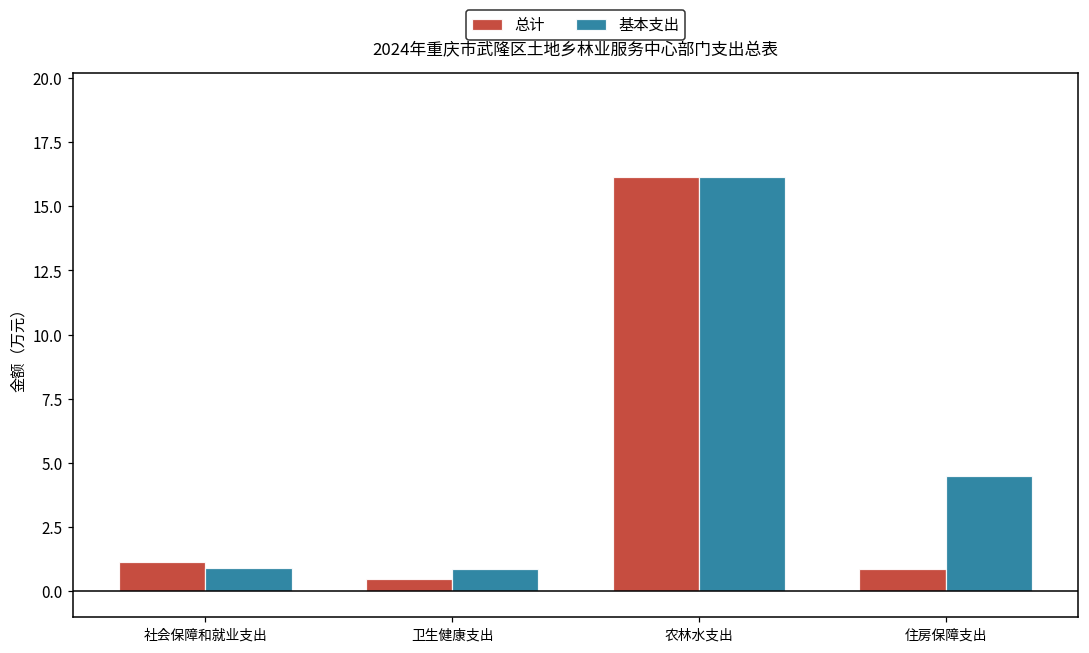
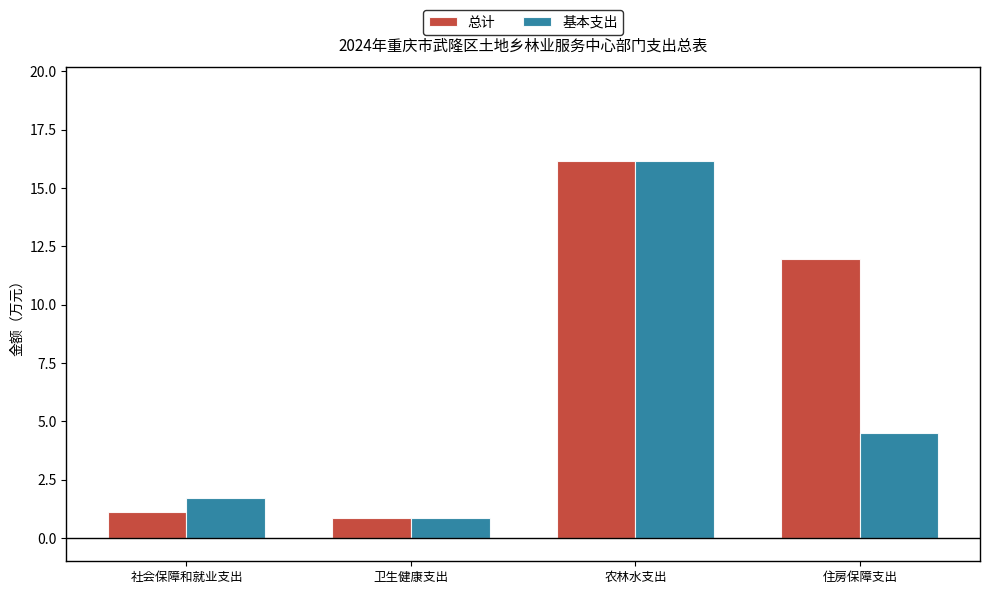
  {
    "总计": {
      "社会保障和就业支出": 1.1,
-     "卫生健康支出": 0.5,
+     "卫生健康支出": 0.9,
      "农林水支出": 16.1,
-     "住房保障支出": 0.9
+     "住房保障支出": 12.0
    },
    "基本支出": {
-     "社会保障和就业支出": 0.9,
+     "社会保障和就业支出": 1.7,
      "卫生健康支出": 0.9,
      "农林水支出": 16.1,
      "住房保障支出": 4.5
    }
  }
